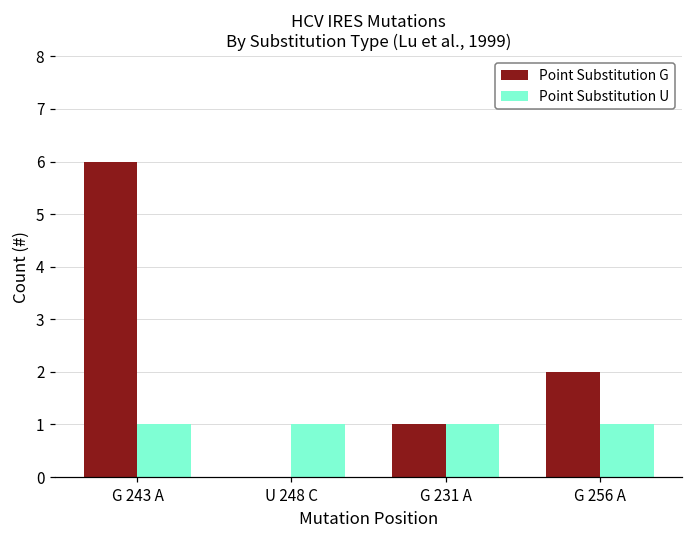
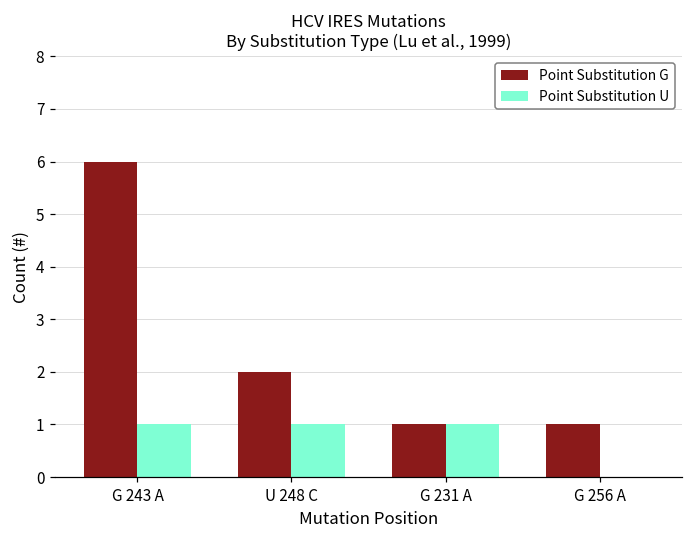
  {
    "Point Substitution G": {
      "G 243 A": 6,
-     "U 248 C": 0,
+     "U 248 C": 2,
      "G 231 A": 1,
-     "G 256 A": 2
+     "G 256 A": 1
    },
    "Point Substitution U": {
      "G 243 A": 1,
      "U 248 C": 1,
      "G 231 A": 1,
-     "G 256 A": 1
+     "G 256 A": 0
    }
  }
